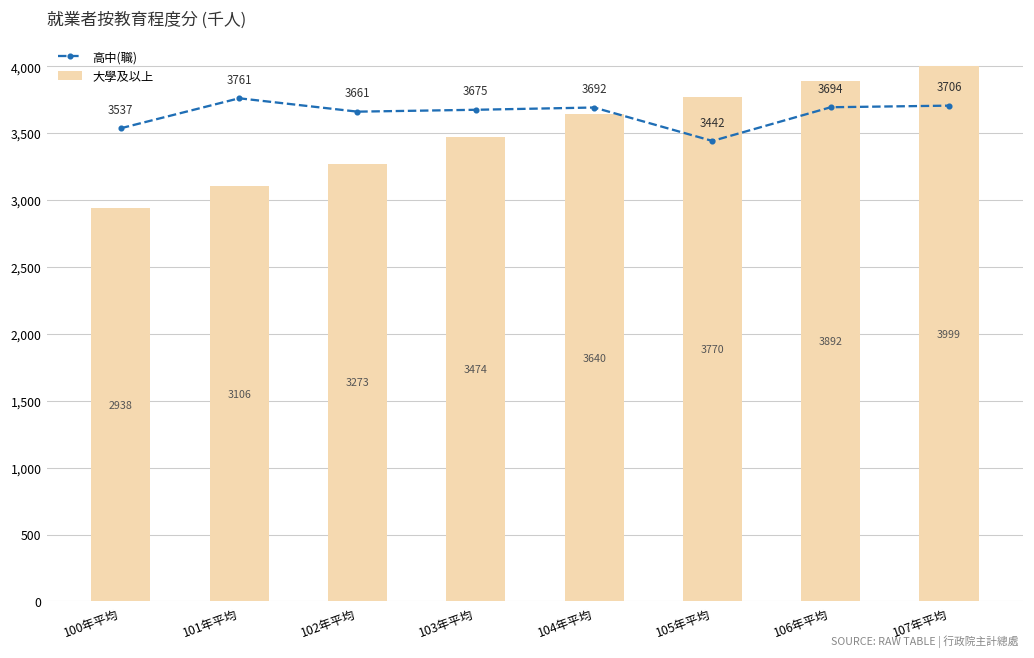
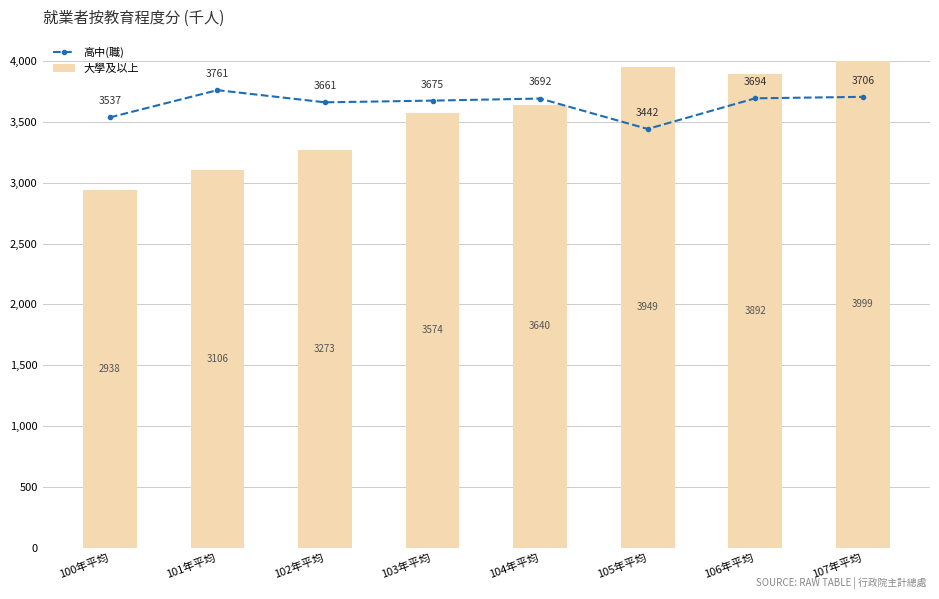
  {
    "高中(職)": {
      "100年平均": 3537,
      "101年平均": 3761,
      "102年平均": 3661,
      "103年平均": 3675,
      "104年平均": 3692,
      "105年平均": 3442,
      "106年平均": 3694,
      "107年平均": 3706
    },
    "大學及以上": {
      "100年平均": 2938,
      "101年平均": 3106,
      "102年平均": 3273,
-     "103年平均": 3474,
+     "103年平均": 3574,
      "104年平均": 3640,
-     "105年平均": 3770,
+     "105年平均": 3949,
      "106年平均": 3892,
      "107年平均": 3999
    }
  }
